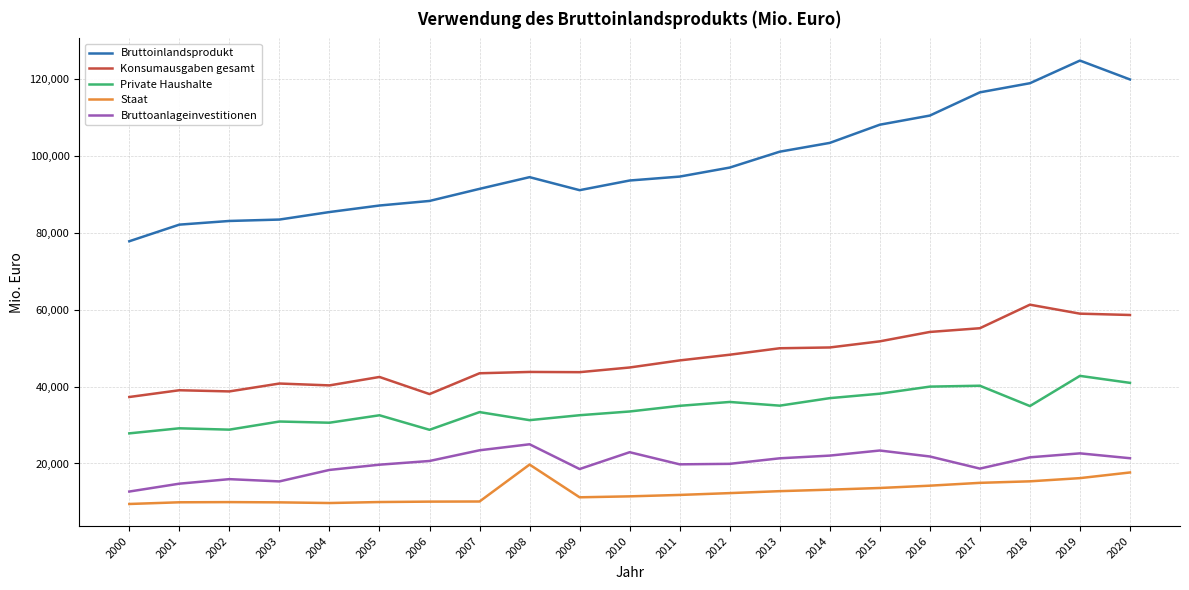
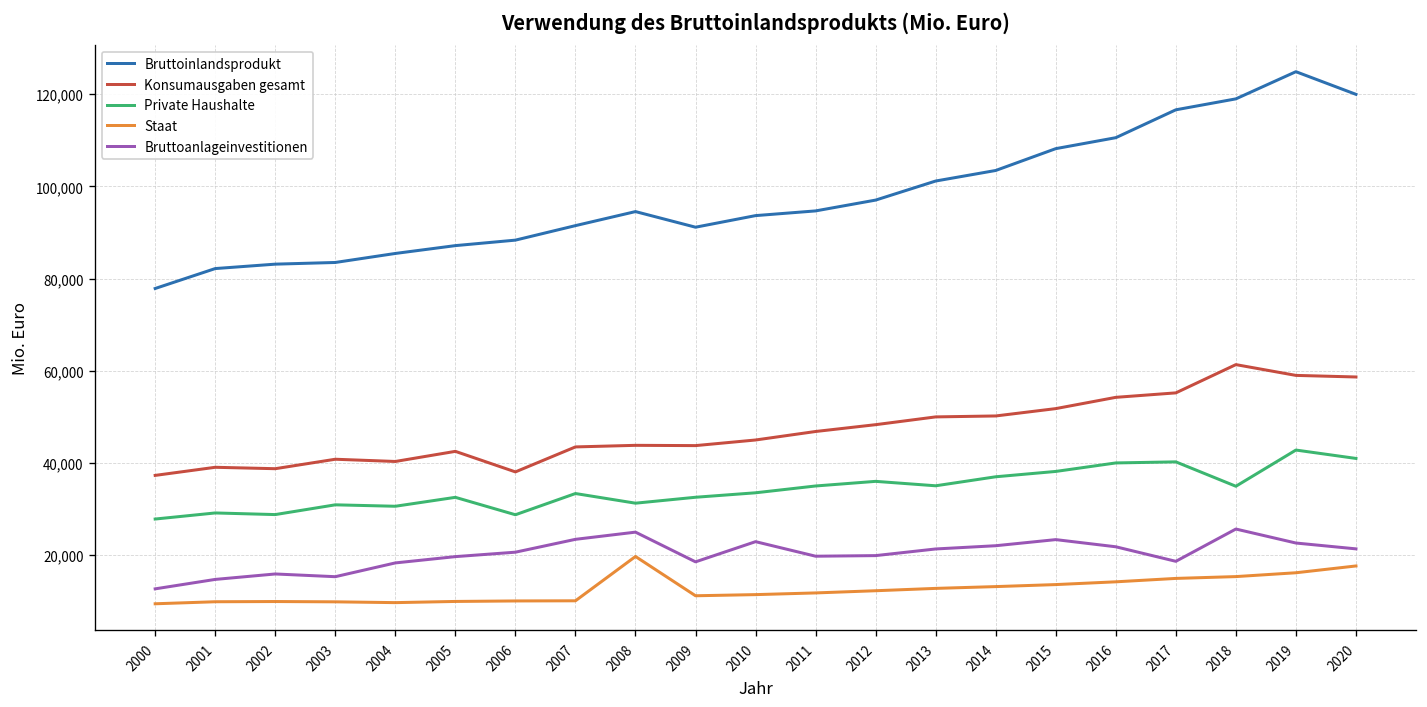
  {
    "Bruttoinlandsprodukt": {
      "2000": "78,000",
      "2001": "82,000",
      "2002": "83,000",
      "2003": "83,000",
      "2004": "85,000",
      "2005": "87,000",
      "2006": "88,000",
      "2007": "91,000",
      "2008": "95,000",
      "2009": "91,000",
      "2010": "94,000",
      "2011": "95,000",
      "2012": "97,000",
      "2013": "101,000",
      "2014": "103,000",
      "2015": "108,000",
      "2016": "111,000",
      "2017": "117,000",
      "2018": "119,000",
      "2019": "125,000",
      "2020": "120,000"
    },
    "Konsumausgaben gesamt": {
      "2000": "37,000",
      "2001": "39,000",
      "2002": "39,000",
      "2003": "41,000",
      "2004": "40,000",
      "2005": "43,000",
      "2006": "38,000",
      "2007": "43,000",
      "2008": "44,000",
      "2009": "44,000",
      "2010": "45,000",
      "2011": "47,000",
      "2012": "48,000",
      "2013": "50,000",
      "2014": "50,000",
      "2015": "52,000",
      "2016": "54,000",
      "2017": "55,000",
      "2018": "61,000",
      "2019": "59,000",
      "2020": "59,000"
    },
    "Private Haushalte": {
      "2000": "28,000",
      "2001": "29,000",
      "2002": "29,000",
      "2003": "31,000",
      "2004": "31,000",
      "2005": "33,000",
      "2006": "29,000",
      "2007": "33,000",
      "2008": "31,000",
      "2009": "33,000",
      "2010": "34,000",
      "2011": "35,000",
      "2012": "36,000",
      "2013": "35,000",
      "2014": "37,000",
      "2015": "38,000",
      "2016": "40,000",
      "2017": "40,000",
      "2018": "35,000",
      "2019": "43,000",
      "2020": "41,000"
    },
    "Staat": {
      "2000": "9,000",
      "2001": "10,000",
      "2002": "10,000",
      "2003": "10,000",
      "2004": "10,000",
      "2005": "10,000",
      "2006": "10,000",
      "2007": "10,000",
      "2008": "20,000",
      "2009": "11,000",
      "2010": "11,000",
      "2011": "12,000",
      "2012": "12,000",
      "2013": "13,000",
      "2014": "13,000",
      "2015": "14,000",
      "2016": "14,000",
      "2017": "15,000",
      "2018": "15,000",
      "2019": "16,000",
      "2020": "18,000"
    },
    "Bruttoanlageinvestitionen": {
      "2000": "13,000",
      "2001": "15,000",
      "2002": "16,000",
      "2003": "15,000",
      "2004": "18,000",
      "2005": "20,000",
      "2006": "21,000",
      "2007": "23,000",
      "2008": "25,000",
      "2009": "19,000",
      "2010": "23,000",
      "2011": "20,000",
      "2012": "20,000",
      "2013": "21,000",
      "2014": "22,000",
      "2015": "23,000",
      "2016": "22,000",
      "2017": "19,000",
-     "2018": "22,000",
+     "2018": "26,000",
      "2019": "23,000",
      "2020": "21,000"
    }
  }
